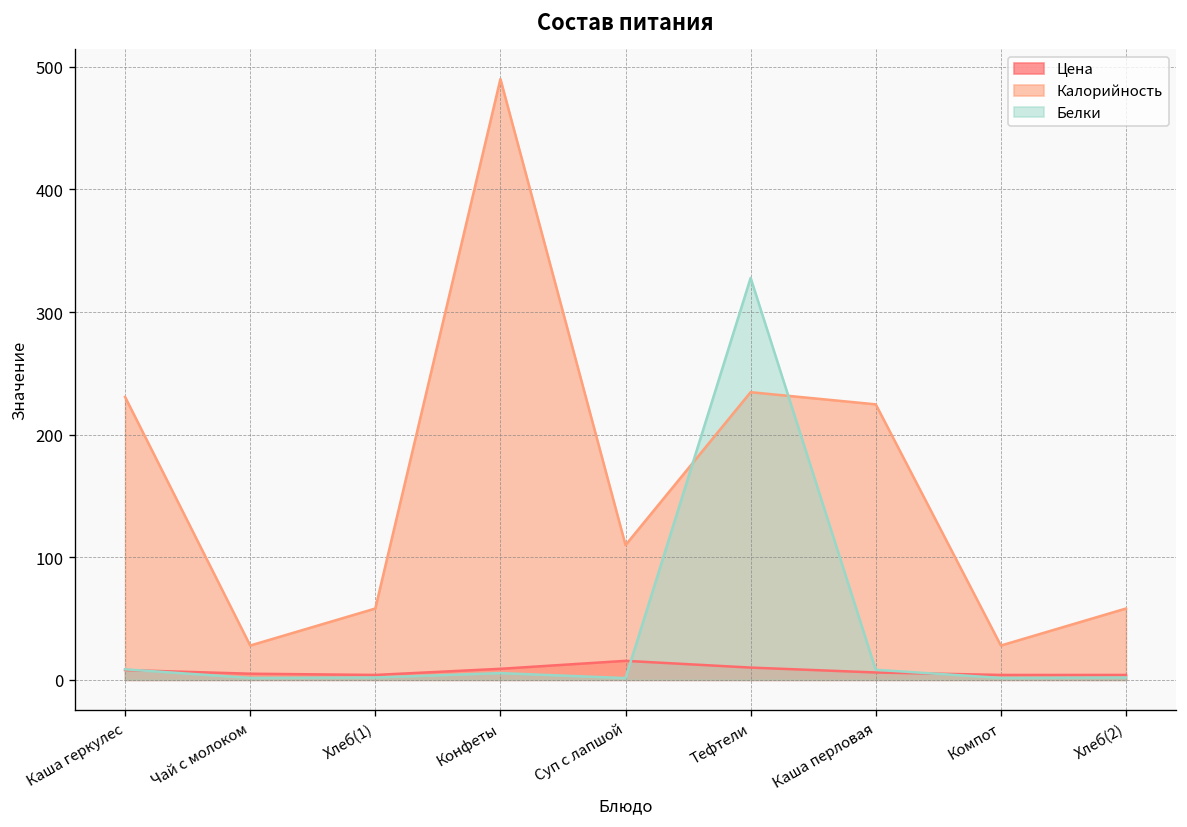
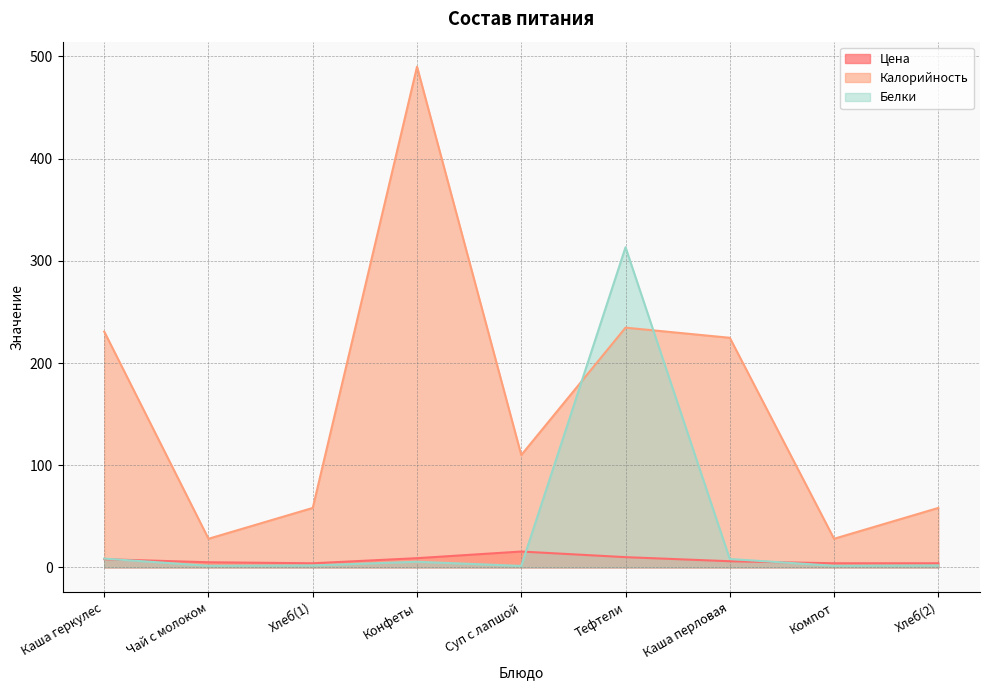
  {
    "Белки": {
      "Чай с молоком": 2,
      "Конфеты": 6,
      "Суп с лапшой": 1,
-     "Тефтели": 328
+     "Тефтели": 313
    }
  }
